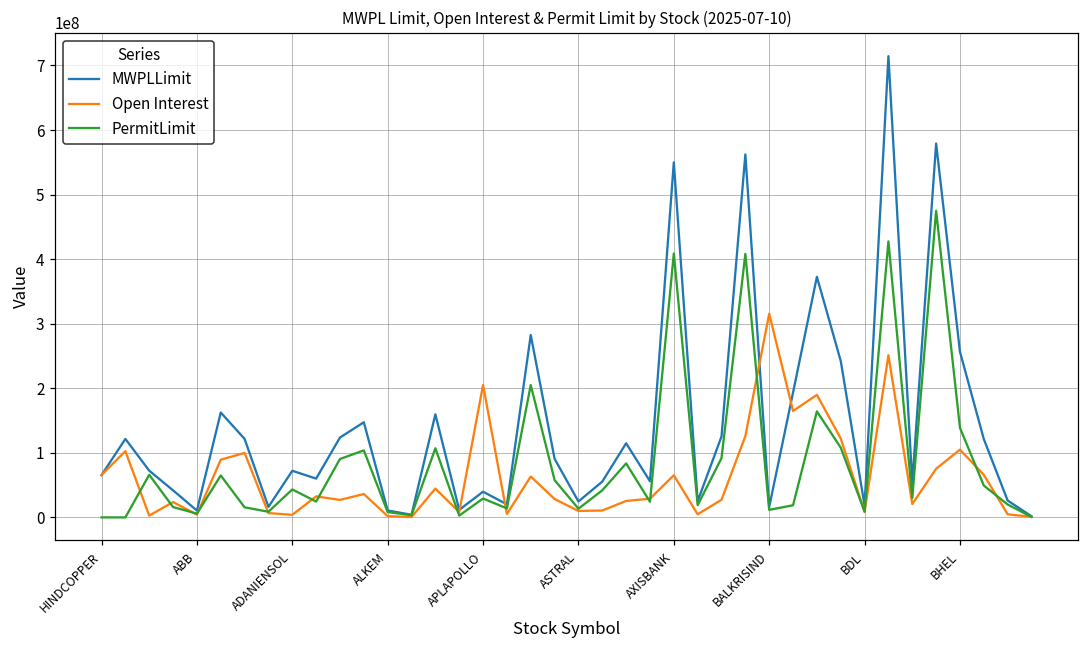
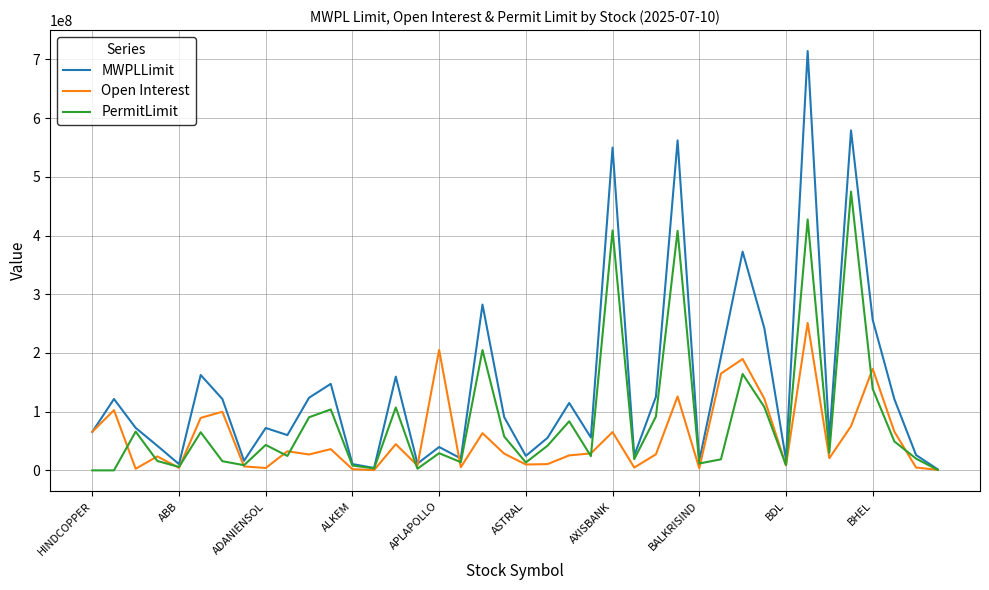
  {
    "MWPLLimit": {
      "ABB": 10000000,
      "ADANIENSOL": 70000000,
      "APLAPOLLO": 40000000,
      "ASTRAL": 20000000,
      "AXISBANK": 550000000,
      "BALKRISIND": 20000000,
      "BDL": 20000000,
      "BHEL": 260000000
    },
    "Open Interest": {
      "ADANIENSOL": 0,
      "ALKEM": 0,
      "APLAPOLLO": 210000000,
      "AXISBANK": 70000000,
-     "BALKRISIND": 320000000,
-     "BHEL": 100000000
+     "BALKRISIND": 0,
+     "BHEL": 170000000
    },
    "PermitLimit": {
      "HINDCOPPER": 0,
      "ADANIENSOL": 40000000,
      "APLAPOLLO": 30000000,
      "AXISBANK": 410000000,
      "BALKRISIND": 10000000,
      "BHEL": 140000000
    }
  }
